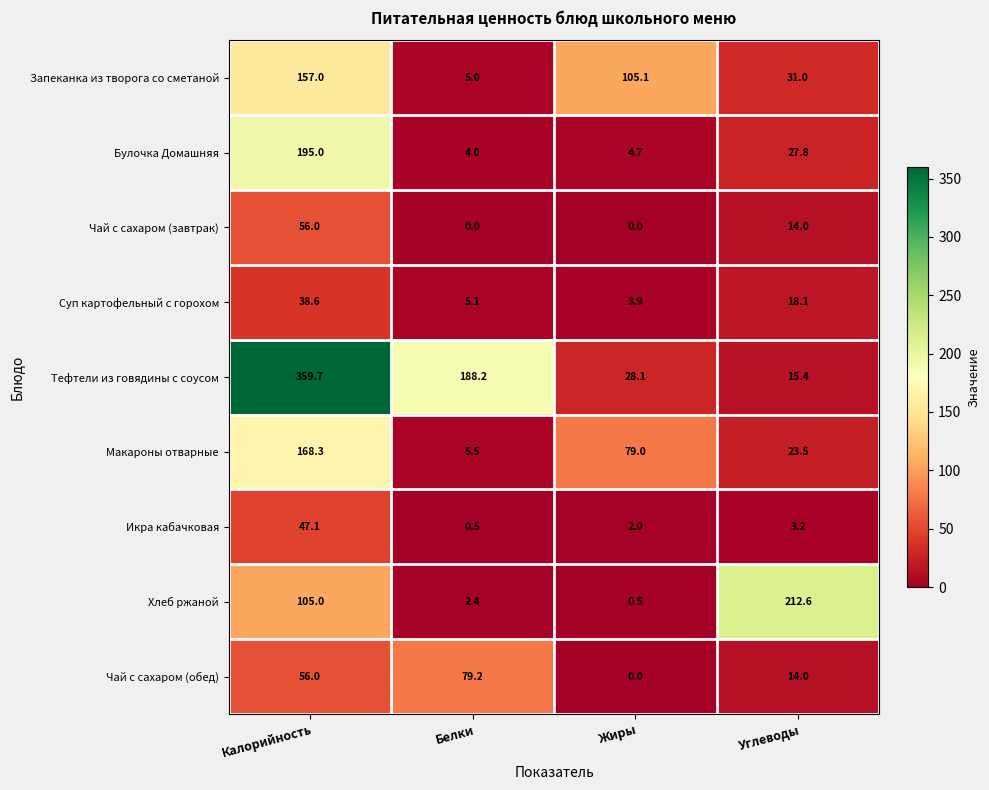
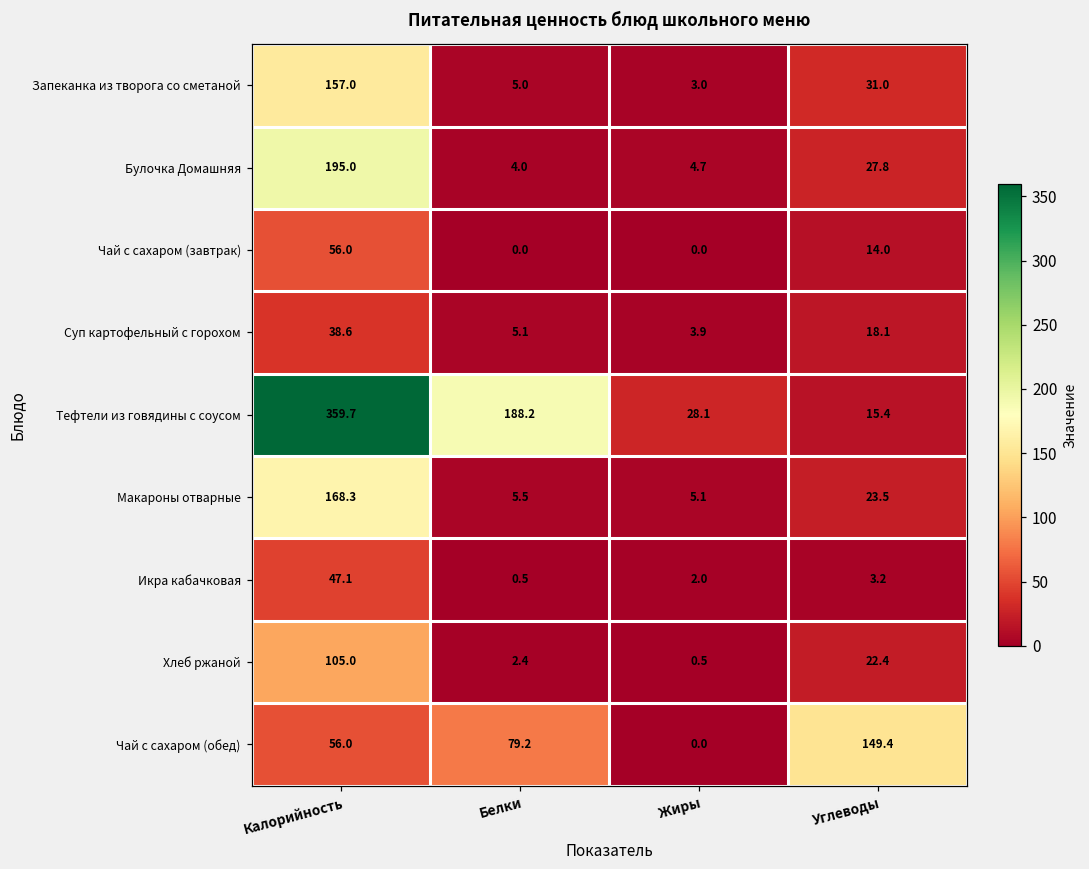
  {
    "Запеканка из творога со сметаной": {
      "Калорийность": 157.0,
      "Белки": 5.0,
-     "Жиры": 105.1,
+     "Жиры": 3.0,
      "Углеводы": 31.0
    },
    "Булочка Домашняя": {
      "Калорийность": 195.0,
      "Белки": 4.0,
      "Жиры": 4.7,
      "Углеводы": 27.8
    },
    "Чай с сахаром (завтрак)": {
      "Калорийность": 56.0,
      "Белки": 0.0,
      "Жиры": 0.0,
      "Углеводы": 14.0
    },
    "Суп картофельный с горохом": {
      "Калорийность": 38.6,
      "Белки": 5.1,
      "Жиры": 3.9,
      "Углеводы": 18.1
    },
    "Тефтели из говядины с соусом": {
      "Калорийность": 359.7,
      "Белки": 188.2,
      "Жиры": 28.1,
      "Углеводы": 15.4
    },
    "Макароны отварные": {
      "Калорийность": 168.3,
      "Белки": 5.5,
-     "Жиры": 79.0,
+     "Жиры": 5.1,
      "Углеводы": 23.5
    },
    "Икра кабачковая": {
      "Калорийность": 47.1,
      "Белки": 0.5,
      "Жиры": 2.0,
      "Углеводы": 3.2
    },
    "Хлеб ржаной": {
      "Калорийность": 105.0,
      "Белки": 2.4,
      "Жиры": 0.5,
-     "Углеводы": 212.6
+     "Углеводы": 22.4
    },
    "Чай с сахаром (обед)": {
      "Калорийность": 56.0,
      "Белки": 79.2,
      "Жиры": 0.0,
-     "Углеводы": 14.0
+     "Углеводы": 149.4
    }
  }
